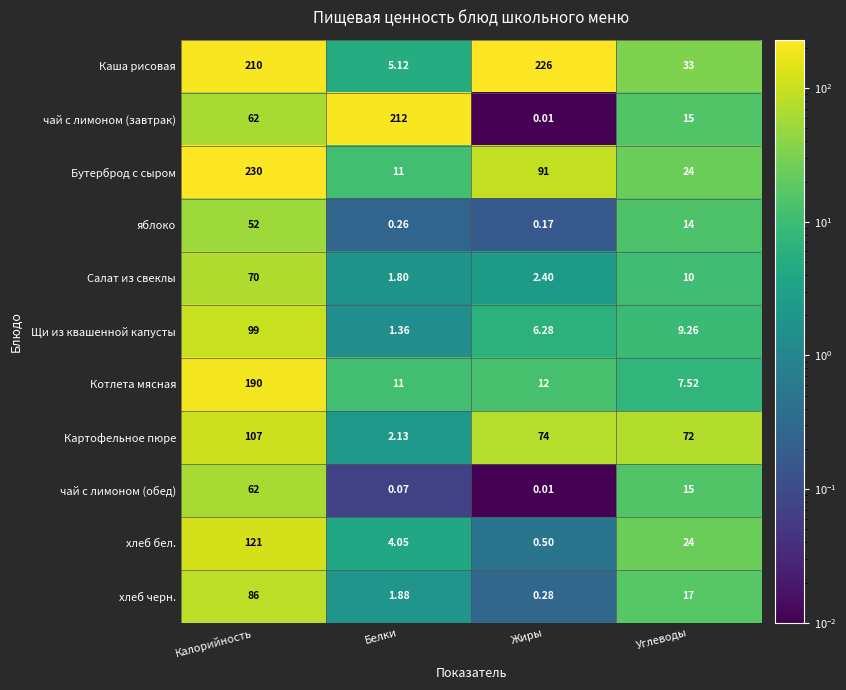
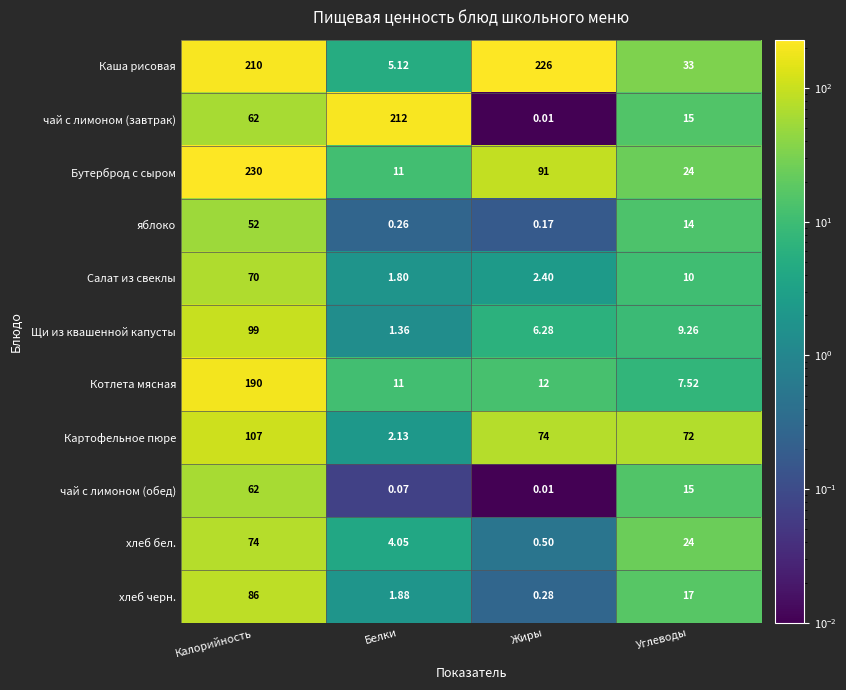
  {
    "Каша рисовая": {
      "Калорийность": 210,
      "Белки": 5.12,
      "Жиры": 226,
      "Углеводы": 33
    },
    "чай с лимоном (завтрак)": {
      "Калорийность": 62,
      "Белки": 212,
      "Жиры": 0.01,
      "Углеводы": 15
    },
    "Бутерброд с сыром": {
      "Калорийность": 230,
      "Белки": 11,
      "Жиры": 91,
      "Углеводы": 24
    },
    "яблоко": {
      "Калорийность": 52,
      "Белки": 0.26,
      "Жиры": 0.17,
      "Углеводы": 14
    },
    "Салат из свеклы": {
      "Калорийность": 70,
      "Белки": 1.80,
      "Жиры": 2.40,
      "Углеводы": 10
    },
    "Щи из квашенной капусты": {
      "Калорийность": 99,
      "Белки": 1.36,
      "Жиры": 6.28,
      "Углеводы": 9.26
    },
    "Котлета мясная": {
      "Калорийность": 190,
      "Белки": 11,
      "Жиры": 12,
      "Углеводы": 7.52
    },
    "Картофельное пюре": {
      "Калорийность": 107,
      "Белки": 2.13,
      "Жиры": 74,
      "Углеводы": 72
    },
    "чай с лимоном (обед)": {
      "Калорийность": 62,
      "Белки": 0.07,
      "Жиры": 0.01,
      "Углеводы": 15
    },
    "хлеб бел.": {
-     "Калорийность": 121,
+     "Калорийность": 74,
      "Белки": 4.05,
      "Жиры": 0.50,
      "Углеводы": 24
    },
    "хлеб черн.": {
      "Калорийность": 86,
      "Белки": 1.88,
      "Жиры": 0.28,
      "Углеводы": 17
    }
  }
